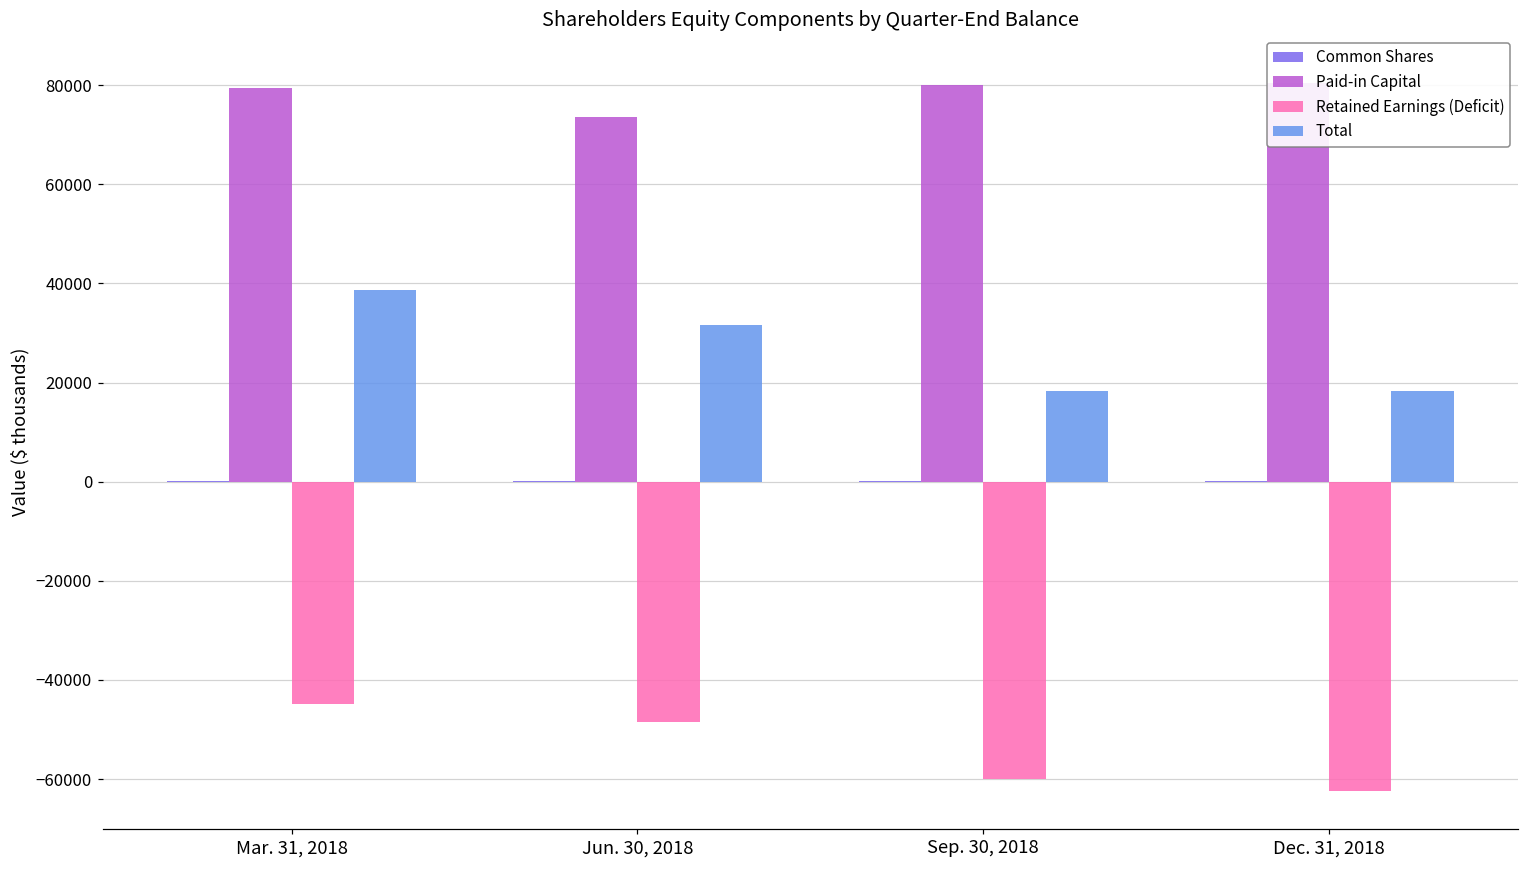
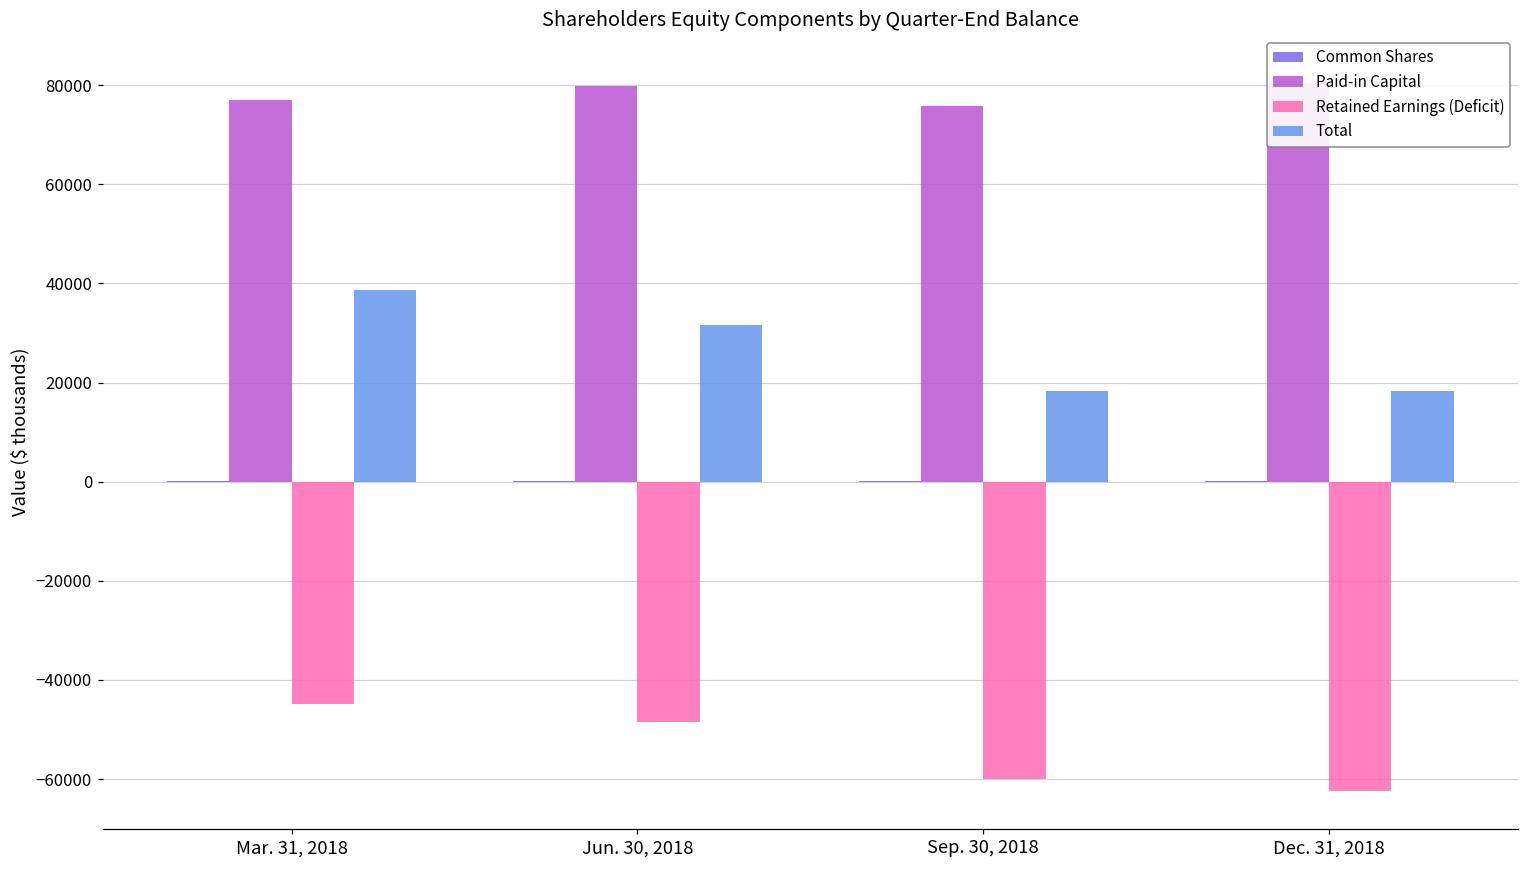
  {
    "Paid-in Capital": {
-     "Mar. 31, 2018": 79000,
-     "Jun. 30, 2018": 74000,
-     "Sep. 30, 2018": 80000
+     "Mar. 31, 2018": 77000,
+     "Jun. 30, 2018": 80000,
+     "Sep. 30, 2018": 76000
    },
    "Retained Earnings (Deficit)": {
      "Mar. 31, 2018": -45000,
      "Jun. 30, 2018": -48000,
      "Sep. 30, 2018": -60000,
      "Dec. 31, 2018": -62000
    }
  }
